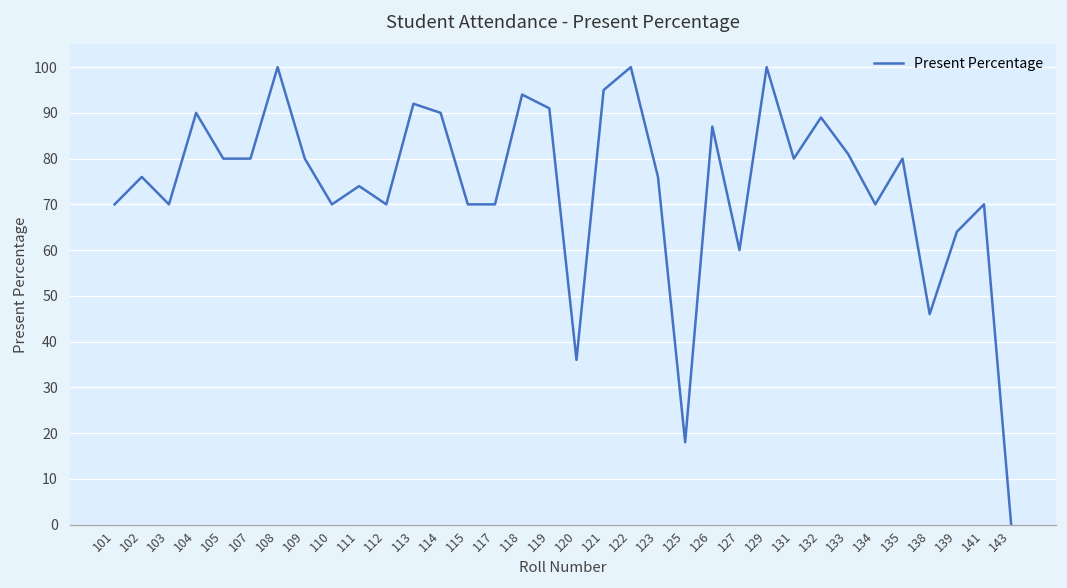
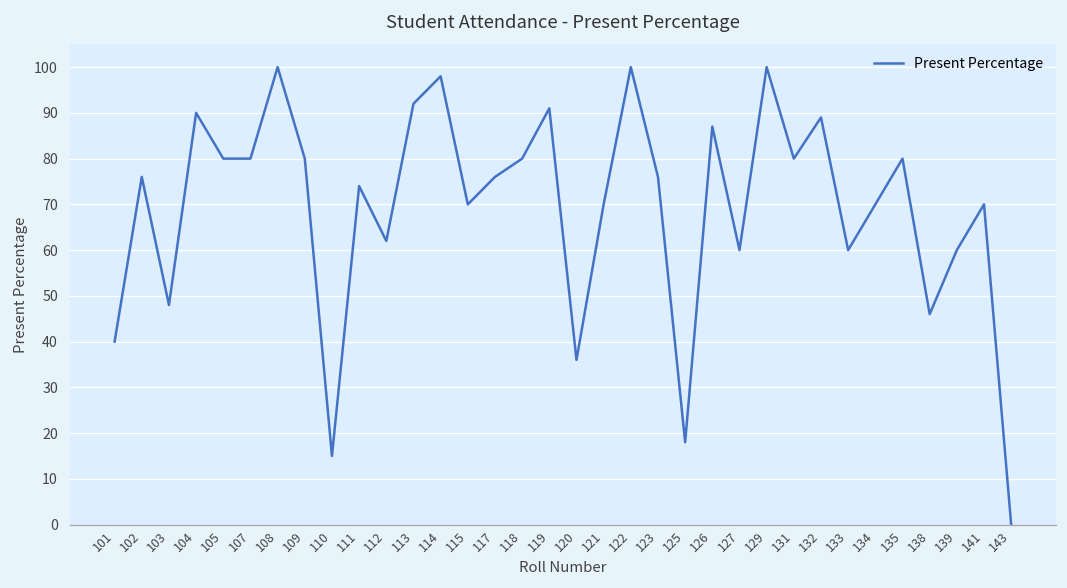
  {
-   "101": 70,
+   "101": 40,
    "102": 76,
-   "103": 70,
+   "103": 48,
    "104": 90,
    "105": 80,
    "107": 80,
    "108": 100,
    "109": 80,
-   "110": 70,
+   "110": 15,
    "111": 74,
-   "112": 70,
+   "112": 62,
    "113": 92,
-   "114": 90,
+   "114": 98,
    "115": 70,
-   "117": 70,
-   "118": 94,
+   "117": 76,
+   "118": 80,
    "119": 91,
    "120": 36,
-   "121": 95,
+   "121": 70,
    "122": 100,
    "123": 76,
    "125": 18,
    "126": 87,
    "127": 60,
    "129": 100,
    "131": 80,
    "132": 89,
-   "133": 81,
+   "133": 60,
    "134": 70,
    "135": 80,
    "138": 46,
-   "139": 64,
+   "139": 60,
    "141": 70,
    "143": 0
  }
